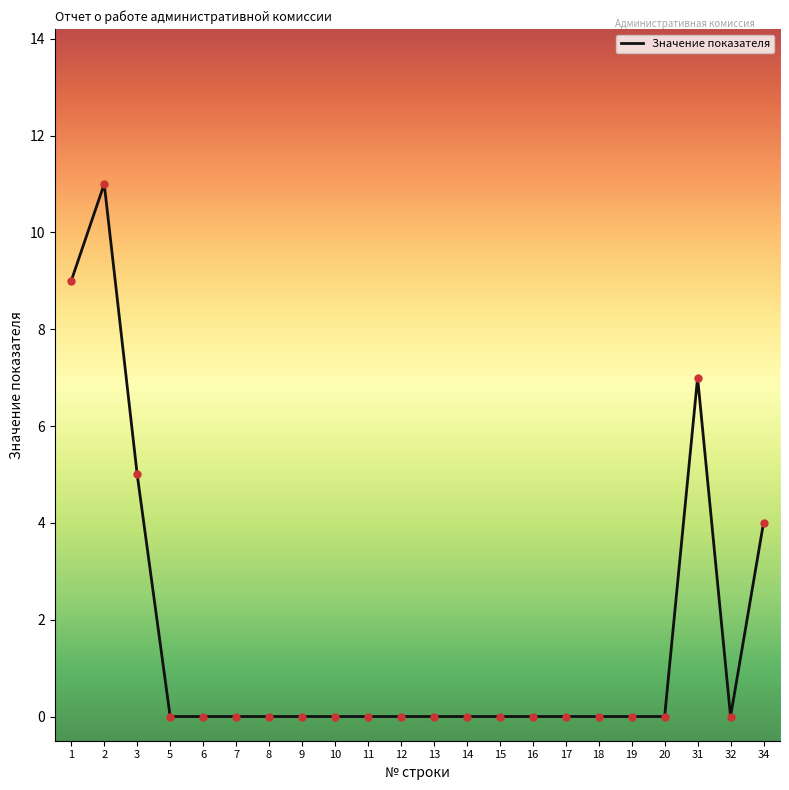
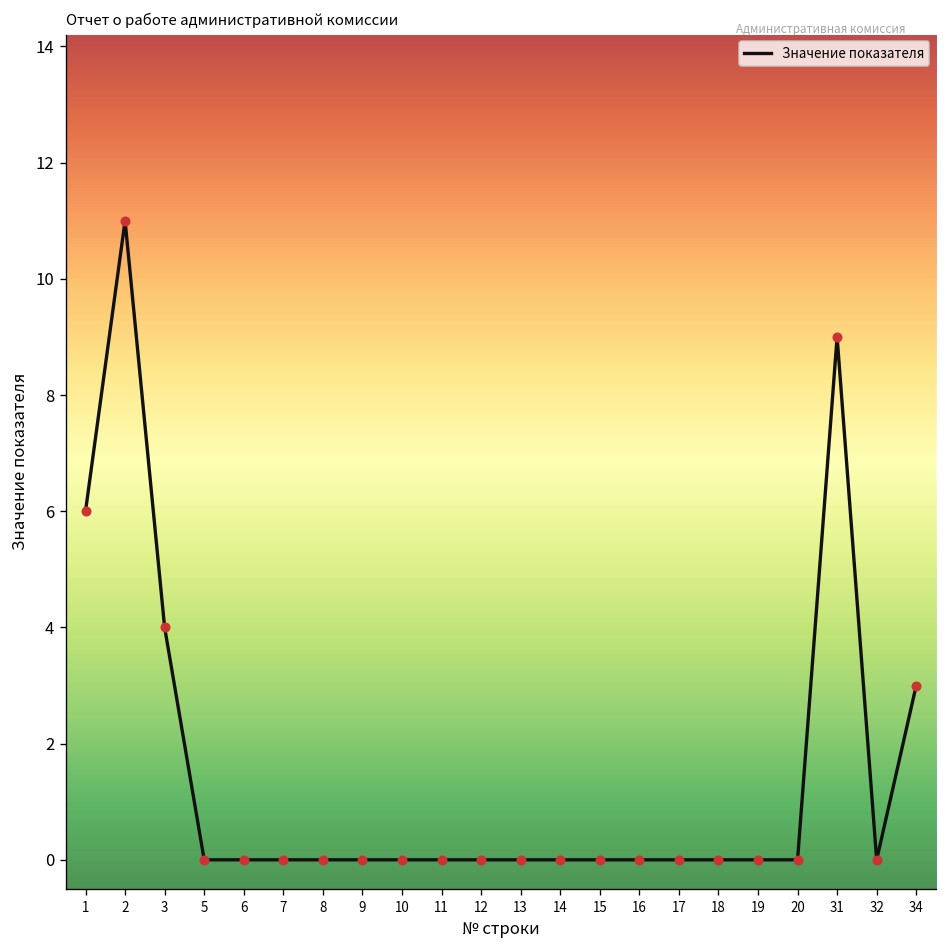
  {
-   "1": 9,
+   "1": 6,
    "2": 11,
-   "3": 5,
+   "3": 4,
    "5": 0,
    "6": 0,
    "7": 0,
    "8": 0,
    "9": 0,
    "10": 0,
    "11": 0,
    "12": 0,
    "13": 0,
    "14": 0,
    "15": 0,
    "16": 0,
    "17": 0,
    "18": 0,
    "19": 0,
    "20": 0,
-   "31": 7,
+   "31": 9,
    "32": 0,
-   "34": 4
+   "34": 3
  }
